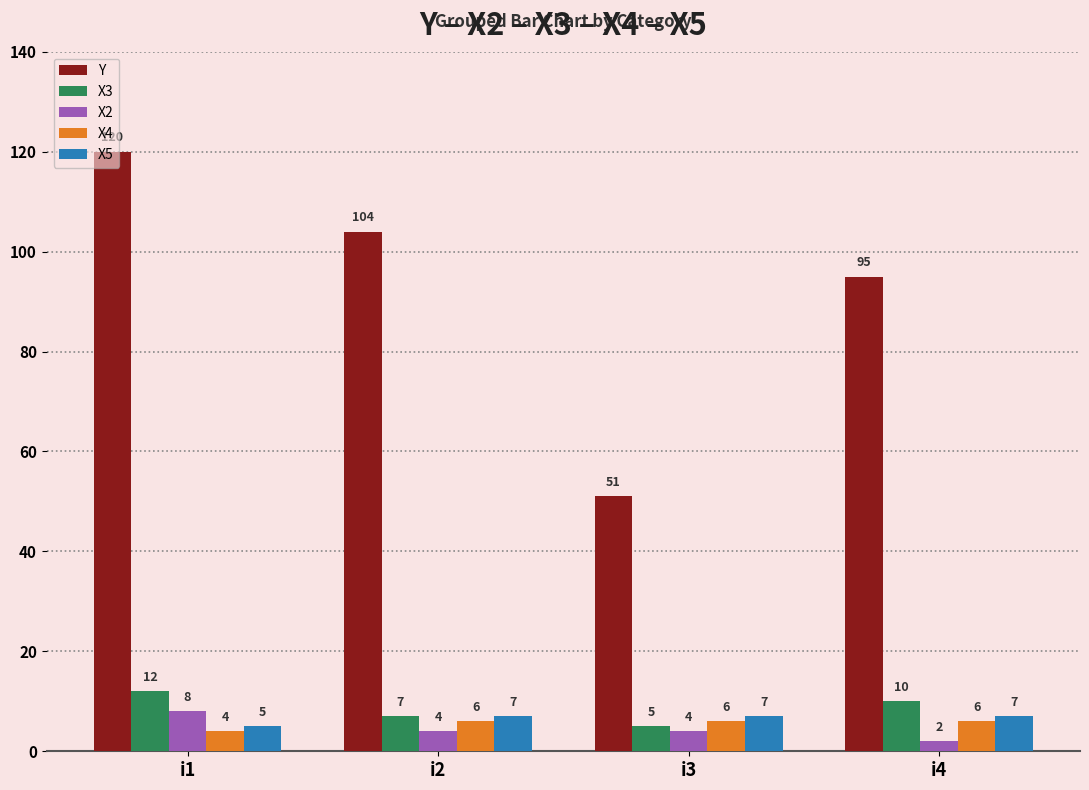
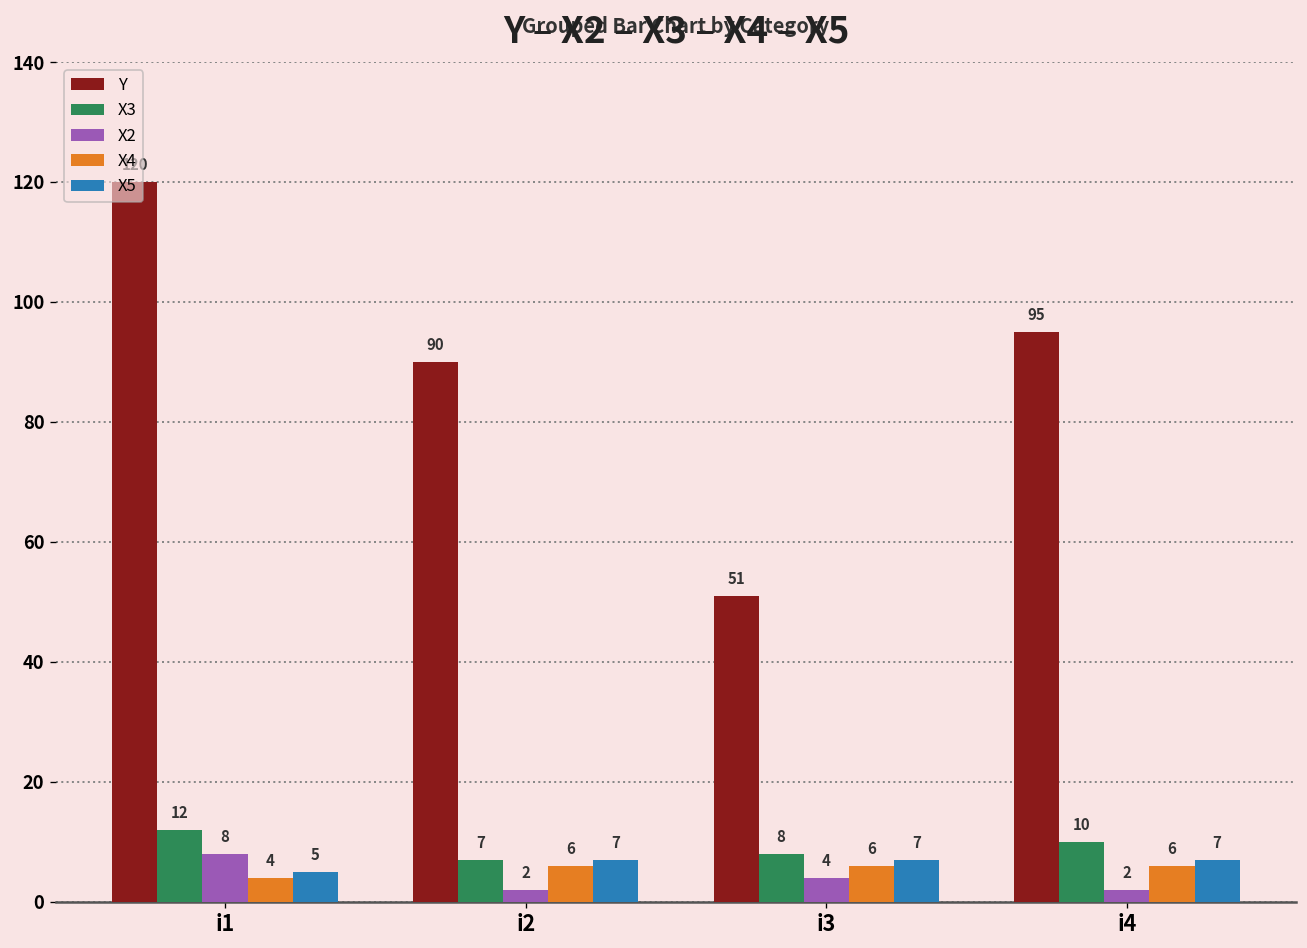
  {
    "Y": {
-     "i2": 104,
+     "i2": 90,
      "i3": 51,
      "i4": 95
    },
    "X3": {
      "i1": 12,
      "i2": 7,
-     "i3": 5,
+     "i3": 8,
      "i4": 10
    },
    "X2": {
      "i1": 8,
-     "i2": 4,
+     "i2": 2,
      "i3": 4,
      "i4": 2
    },
    "X4": {
      "i1": 4,
      "i2": 6,
      "i3": 6,
      "i4": 6
    },
    "X5": {
      "i1": 5,
      "i2": 7,
      "i3": 7,
      "i4": 7
    }
  }
